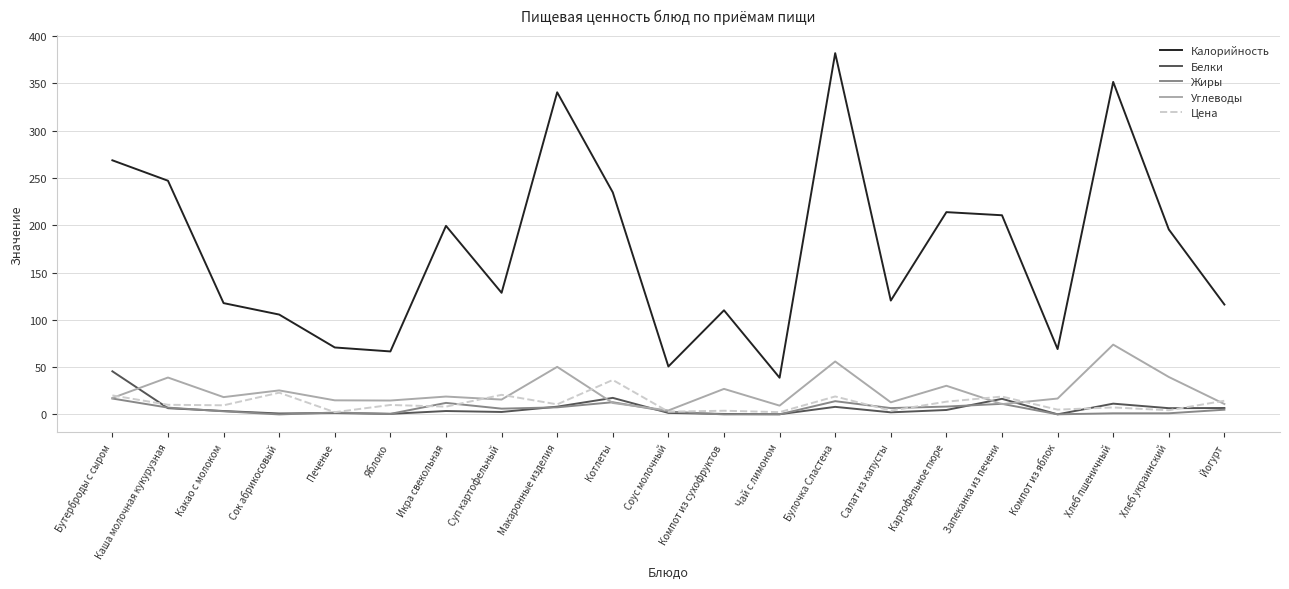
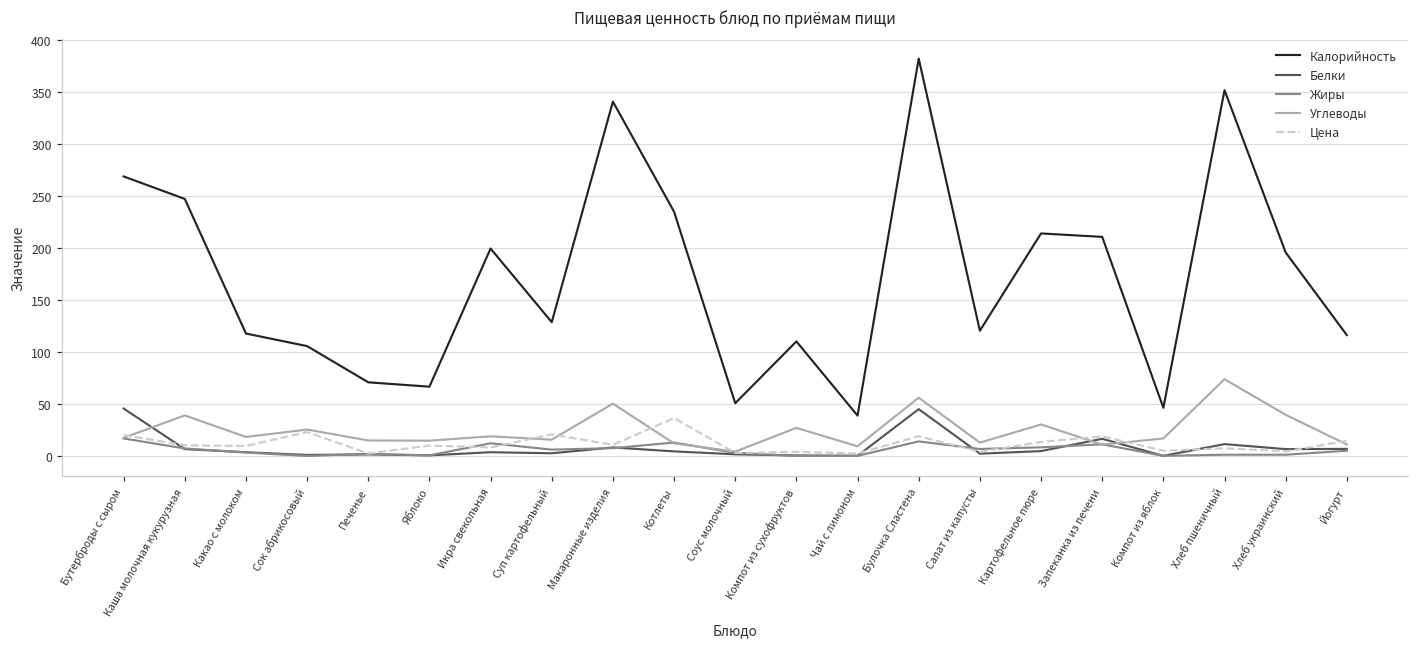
  {
    "Калорийность": {
      "Бутерброды с сыром": 270,
      "Каша молочная кукурузная": 250,
      "Какао с молоком": 120,
      "Сок абрикосовый": 110,
      "Печенье": 70,
      "Яблоко": 70,
      "Икра свекольная": 200,
      "Суп картофельный": 130,
      "Макаронные изделия": 340,
      "Котлеты": 230,
      "Соус молочный": 50,
      "Компот из сухофруктов": 110,
      "Чай с лимоном": 40,
      "Булочка Сластена": 380,
      "Салат из капусты": 120,
      "Картофельное пюре": 210,
      "Запеканка из печени": 210,
-     "Компот из яблок": 70,
+     "Компот из яблок": 50,
      "Хлеб пшеничный": 350,
      "Хлеб украинский": 200,
      "Йогурт": 120
    },
    "Белки": {
      "Бутерброды с сыром": 50,
      "Икра свекольная": 0,
      "Суп картофельный": 0,
-     "Котлеты": 20,
-     "Булочка Сластена": 10,
+     "Котлеты": 0,
+     "Булочка Сластена": 50,
      "Картофельное пюре": 0,
      "Хлеб пшеничный": 10
    }
  }
